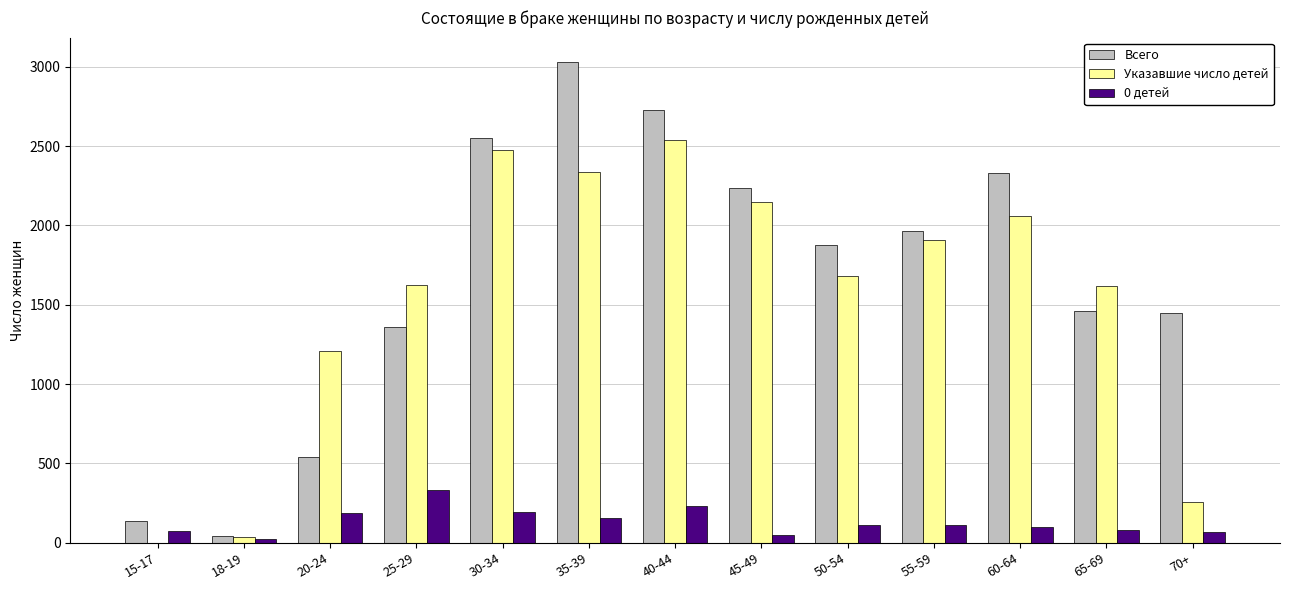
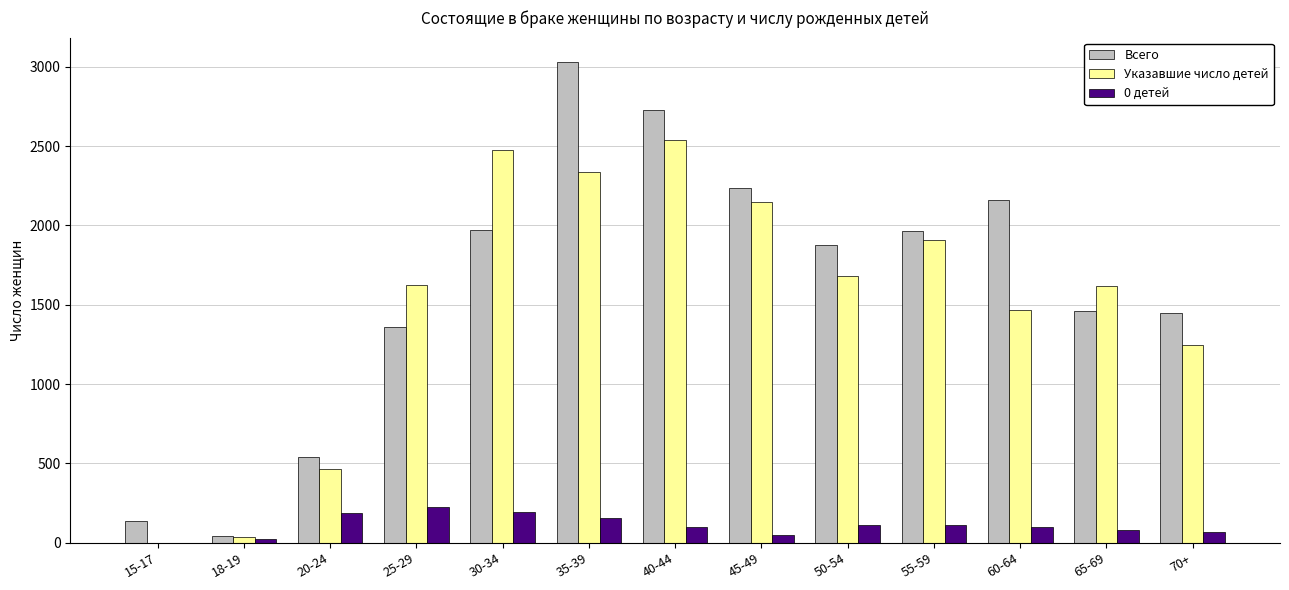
  {
    "Всего": {
      "15-17": 140,
      "18-19": 40,
      "20-24": 540,
      "25-29": 1360,
-     "30-34": 2550,
+     "30-34": 1970,
      "35-39": 3030,
      "40-44": 2730,
      "45-49": 2240,
      "50-54": 1880,
      "55-59": 1970,
-     "60-64": 2330,
+     "60-64": 2160,
      "65-69": 1460,
      "70+": 1450
    },
    "Указавшие число детей": {
      "18-19": 30,
-     "20-24": 1210,
+     "20-24": 470,
      "25-29": 1620,
      "30-34": 2480,
      "35-39": 2340,
      "40-44": 2540,
      "45-49": 2150,
      "50-54": 1680,
      "55-59": 1910,
-     "60-64": 2060,
+     "60-64": 1470,
      "65-69": 1620,
-     "70+": 260
+     "70+": 1250
    },
    "0 детей": {
-     "15-17": 70,
+     "15-17": 0,
      "18-19": 20,
      "20-24": 190,
-     "25-29": 330,
+     "25-29": 230,
      "30-34": 200,
      "35-39": 160,
-     "40-44": 230,
+     "40-44": 100,
      "45-49": 50,
      "50-54": 110,
      "55-59": 110,
      "60-64": 100,
      "65-69": 80,
      "70+": 70
    }
  }
